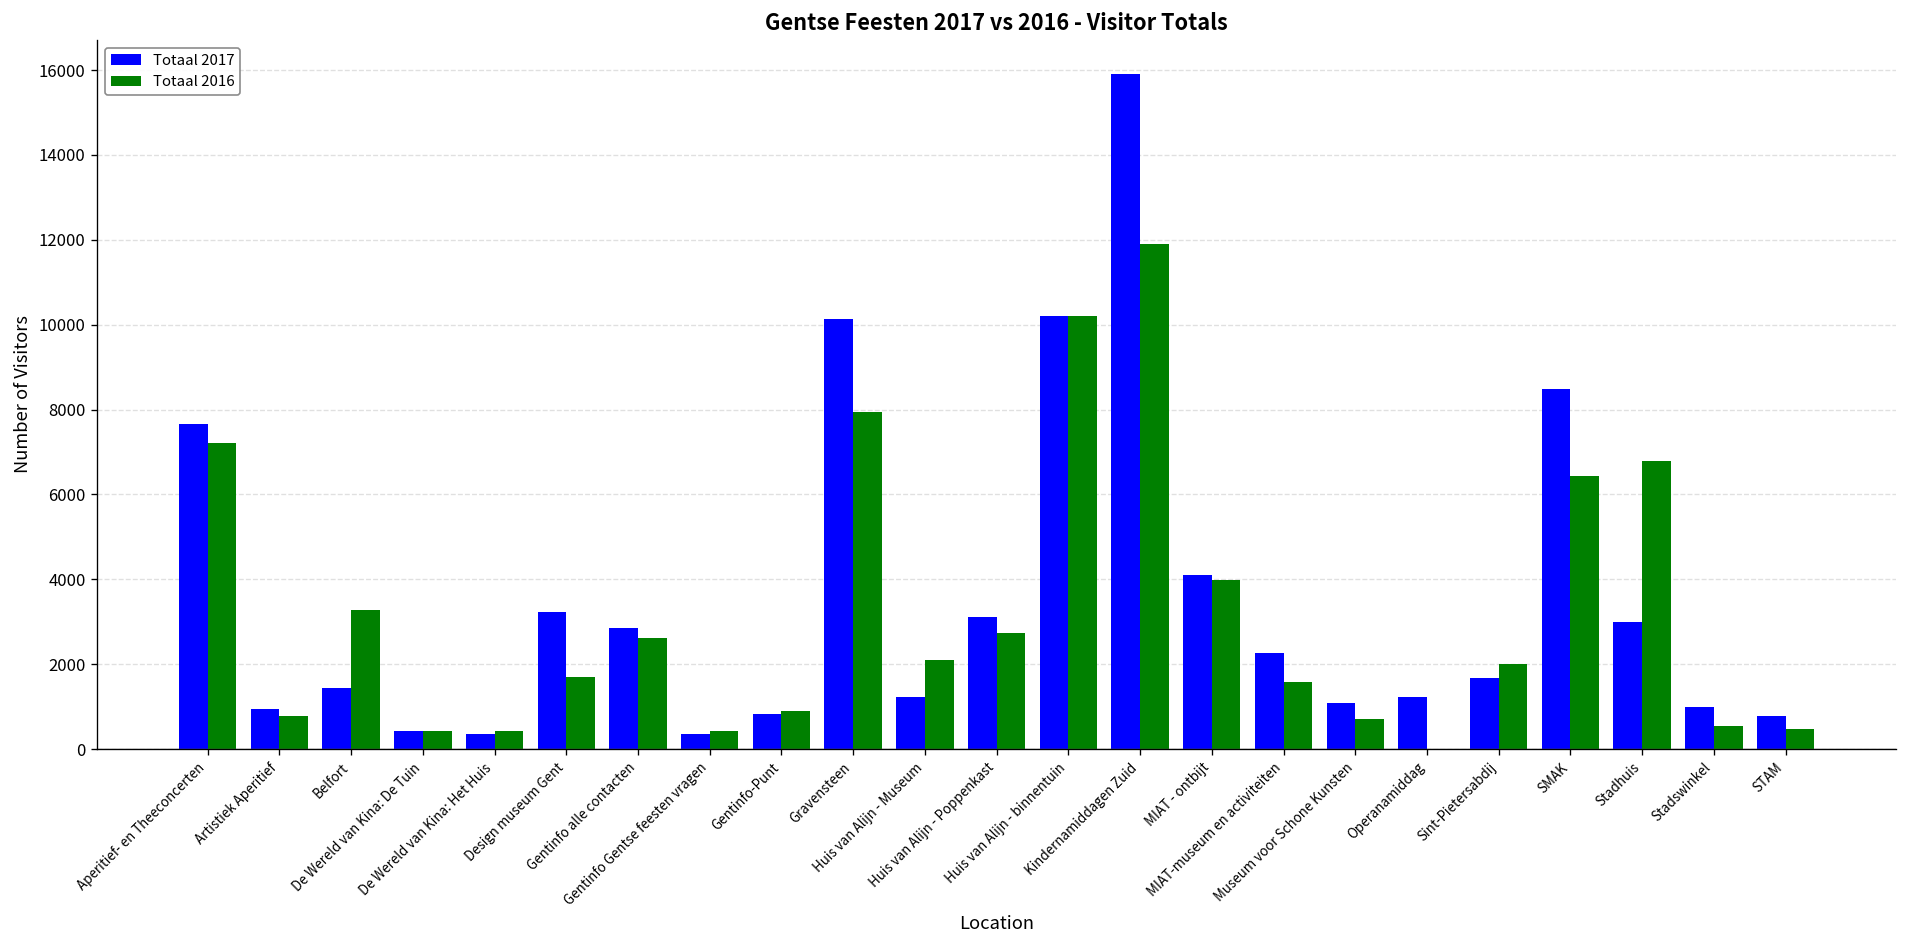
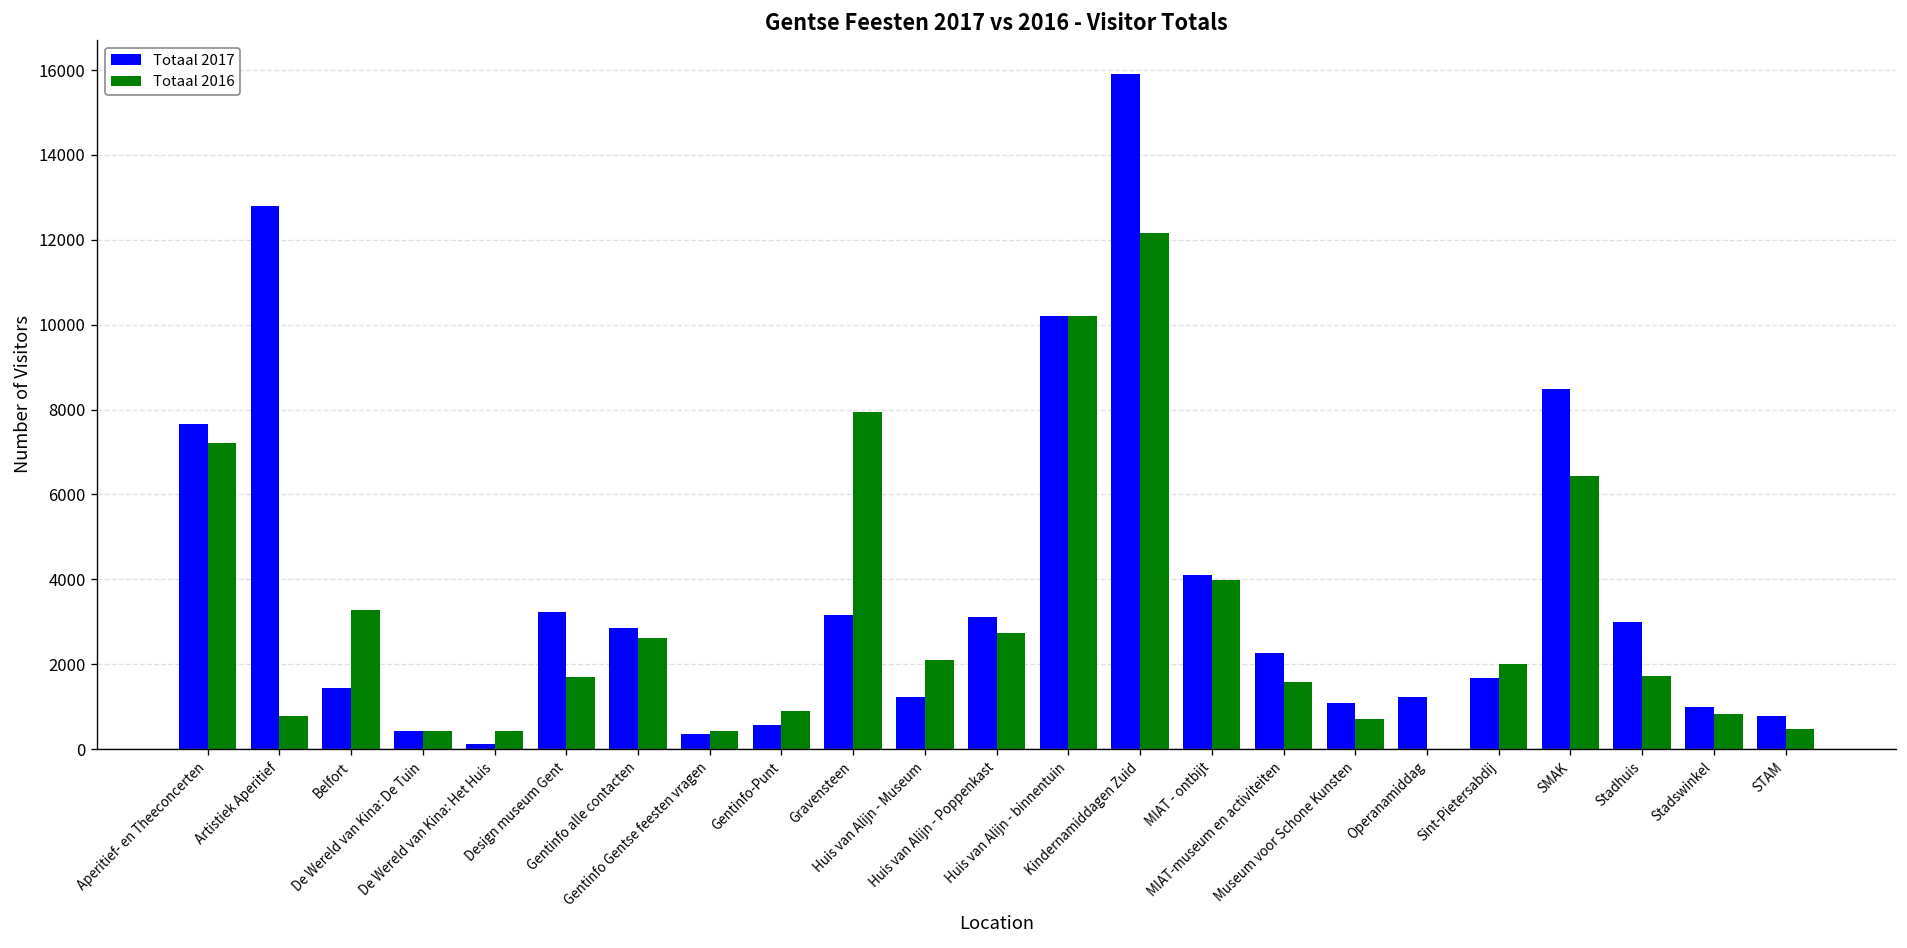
  {
    "Totaal 2017": {
      "Aperitief- en Theeconcerten": 7700,
-     "Artistiek Aperitief": 900,
+     "Artistiek Aperitief": 12800,
      "Belfort": 1400,
      "De Wereld van Kina: De Tuin": 400,
-     "De Wereld van Kina: Het Huis": 400,
+     "De Wereld van Kina: Het Huis": 100,
      "Design museum Gent": 3200,
      "Gentinfo alle contacten": 2800,
      "Gentinfo Gentse feesten vragen": 300,
-     "Gentinfo-Punt": 800,
-     "Gravensteen": 10100,
+     "Gentinfo-Punt": 600,
+     "Gravensteen": 3200,
      "Huis van Alijn - Museum": 1200,
      "Huis van Alijn - Poppenkast": 3100,
      "Huis van Alijn - binnentuin": 10200,
      "Kindernamiddagen Zuid": 15900,
      "MIAT - ontbijt": 4100,
      "MIAT-museum en activiteiten": 2300,
      "Museum voor Schone Kunsten": 1100,
      "Operanamiddag": 1200,
      "Sint-Pietersabdij": 1700,
      "SMAK": 8500,
      "Stadhuis": 3000,
      "Stadswinkel": 1000,
      "STAM": 800
    },
    "Totaal 2016": {
      "Aperitief- en Theeconcerten": 7200,
      "Artistiek Aperitief": 800,
      "Belfort": 3300,
      "De Wereld van Kina: De Tuin": 400,
      "De Wereld van Kina: Het Huis": 400,
      "Design museum Gent": 1700,
      "Gentinfo alle contacten": 2600,
      "Gentinfo Gentse feesten vragen": 400,
      "Gentinfo-Punt": 900,
      "Gravensteen": 7900,
      "Huis van Alijn - Museum": 2100,
      "Huis van Alijn - Poppenkast": 2700,
      "Huis van Alijn - binnentuin": 10200,
-     "Kindernamiddagen Zuid": 11900,
+     "Kindernamiddagen Zuid": 12200,
      "MIAT - ontbijt": 4000,
      "MIAT-museum en activiteiten": 1600,
      "Museum voor Schone Kunsten": 700,
      "Operanamiddag": 0,
      "Sint-Pietersabdij": 2000,
      "SMAK": 6400,
-     "Stadhuis": 6800,
-     "Stadswinkel": 500,
+     "Stadhuis": 1700,
+     "Stadswinkel": 800,
      "STAM": 500
    }
  }
